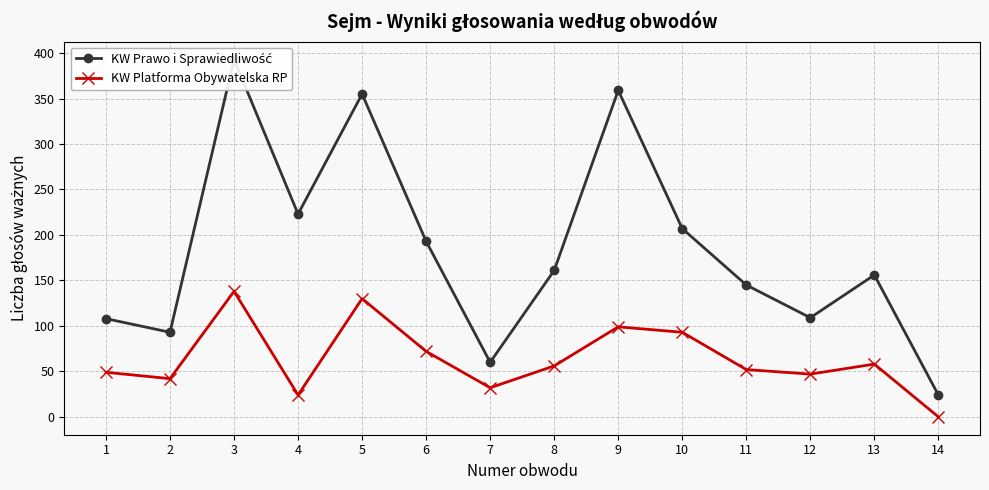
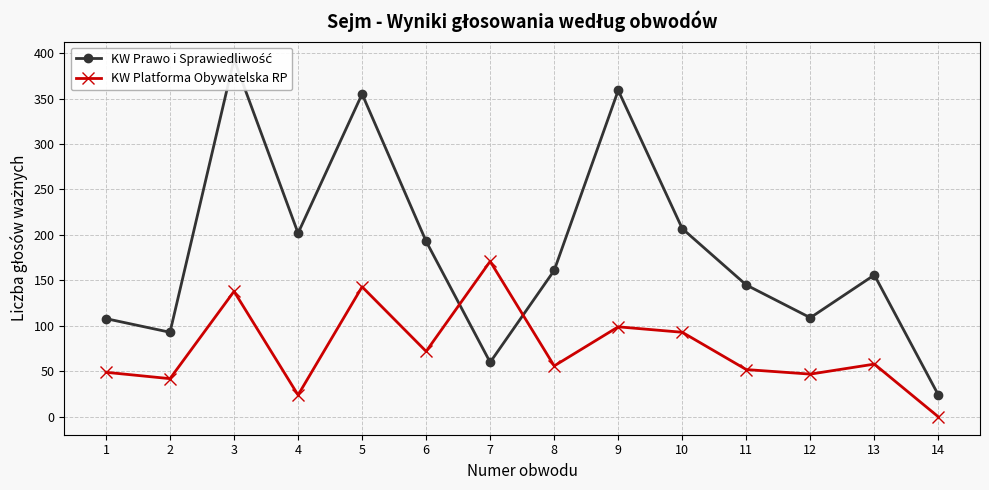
  {
    "KW Prawo i Sprawiedliwość": {
      "1": 110,
      "2": 90,
-     "4": 220,
+     "4": 200,
      "5": 360,
      "6": 190,
      "7": 60,
      "8": 160,
      "9": 360,
      "10": 210,
      "11": 150,
      "12": 110,
      "13": 160,
      "14": 20
    },
    "KW Platforma Obywatelska RP": {
      "1": 50,
      "2": 40,
      "3": 140,
      "4": 20,
-     "5": 130,
+     "5": 140,
      "6": 70,
-     "7": 30,
+     "7": 170,
      "8": 60,
      "9": 100,
      "10": 90,
      "11": 50,
      "12": 50,
      "13": 60,
      "14": 0
    }
  }
